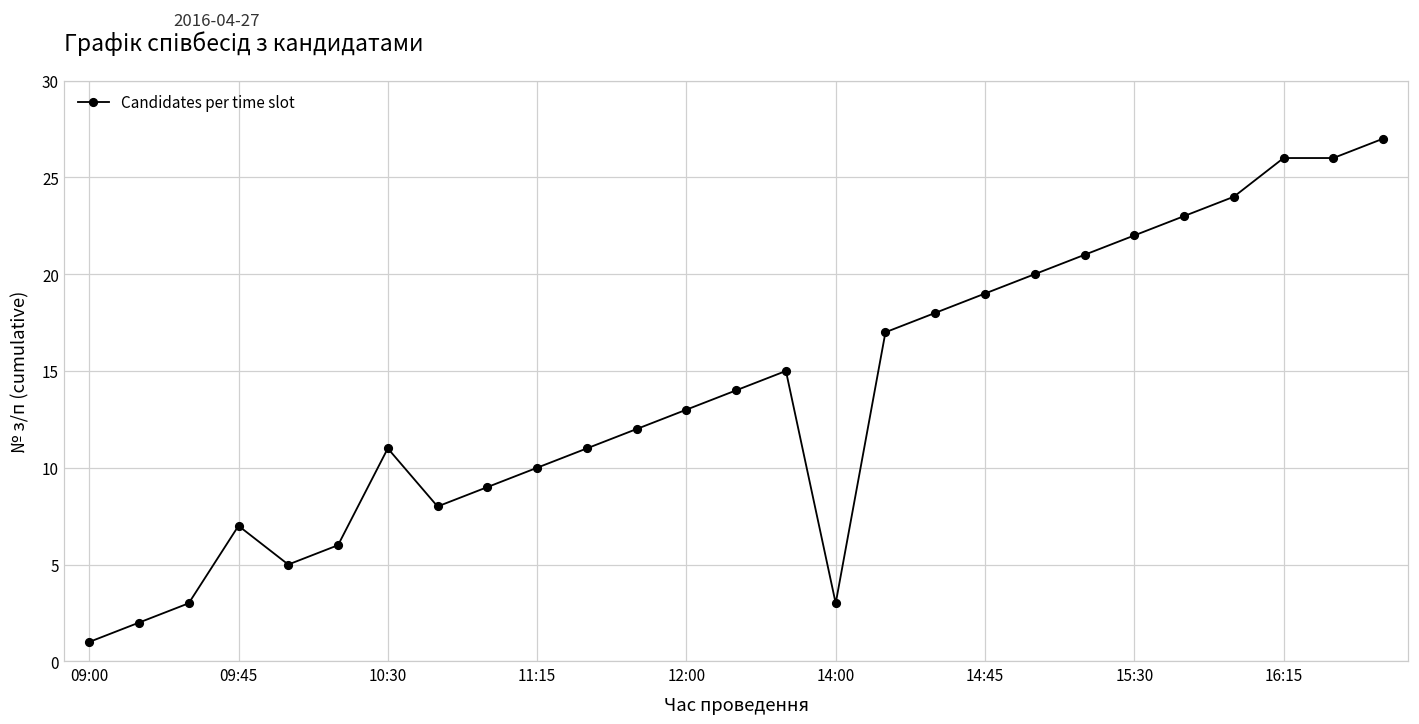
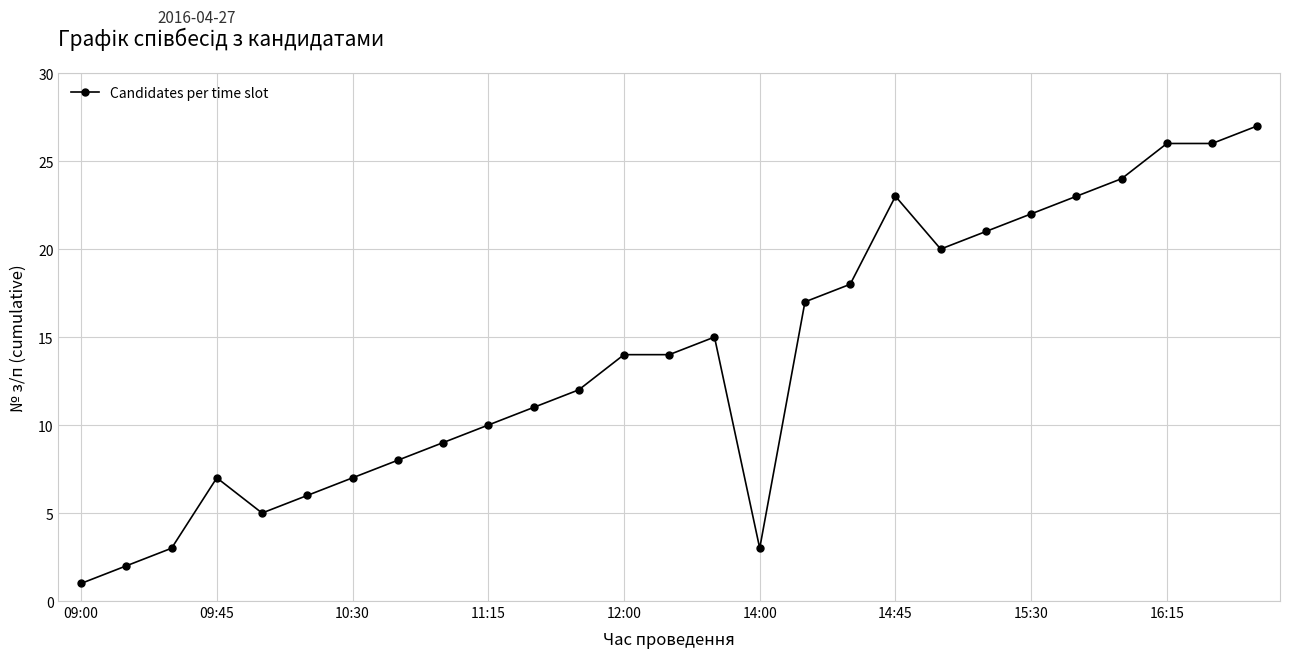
  {
    "09:00": 1,
    "09:45": 7,
-   "10:30": 11,
+   "10:30": 7,
    "11:15": 10,
-   "12:00": 13,
+   "12:00": 14,
    "14:00": 3,
-   "14:45": 19,
+   "14:45": 23,
    "15:30": 22,
    "16:15": 26
  }
